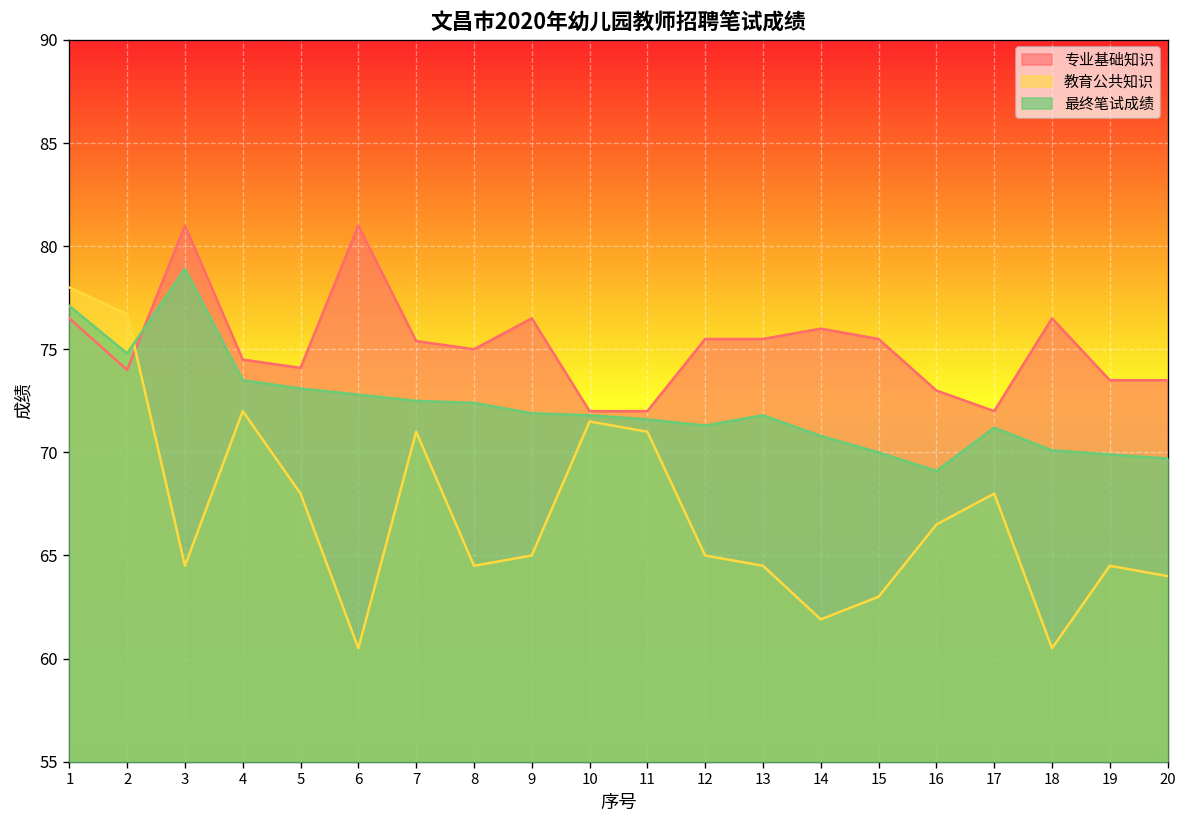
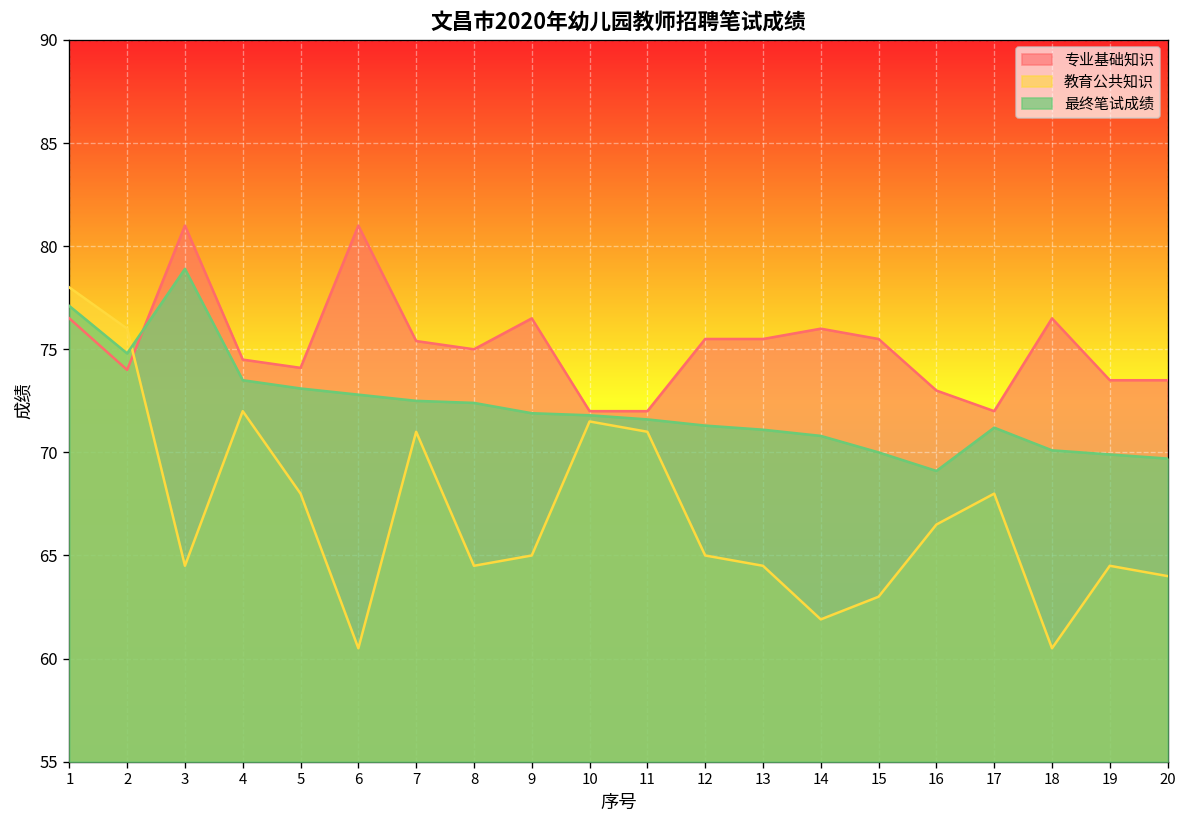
  {
    "专业基础知识": {
      "1": 76.5,
      "2": 74.0,
      "3": 81.0,
      "4": 74.5,
      "5": 74.1,
      "6": 81.0,
      "7": 75.4,
      "8": 75.0,
      "9": 76.5,
      "10": 72.0,
      "11": 72.0,
      "12": 75.5,
      "13": 75.5,
      "14": 76.0,
      "15": 75.5,
      "16": 73.0,
      "17": 72.0,
      "18": 76.5,
      "19": 73.5,
      "20": 73.5
    },
    "教育公共知识": {
      "1": 78.0,
-     "2": 76.7,
+     "2": 76.0,
      "3": 64.5,
      "4": 72.0,
      "5": 68.0,
      "6": 60.5,
      "7": 71.0,
      "8": 64.5,
      "9": 65.0,
      "10": 71.5,
      "11": 71.0,
      "12": 65.0,
      "13": 64.5,
      "14": 61.9,
      "15": 63.0,
      "16": 66.5,
      "17": 68.0,
      "18": 60.5,
      "19": 64.5,
      "20": 64.0
    },
    "最终笔试成绩": {
      "1": 77.1,
      "2": 74.8,
      "3": 78.9,
      "4": 73.5,
      "5": 73.1,
      "6": 72.8,
      "7": 72.5,
      "8": 72.4,
      "9": 71.9,
      "10": 71.8,
      "11": 71.6,
      "12": 71.3,
-     "13": 71.8,
+     "13": 71.1,
      "14": 70.8,
      "15": 70.0,
      "16": 69.1,
      "17": 71.2,
      "18": 70.1,
      "19": 69.9,
      "20": 69.7
    }
  }
